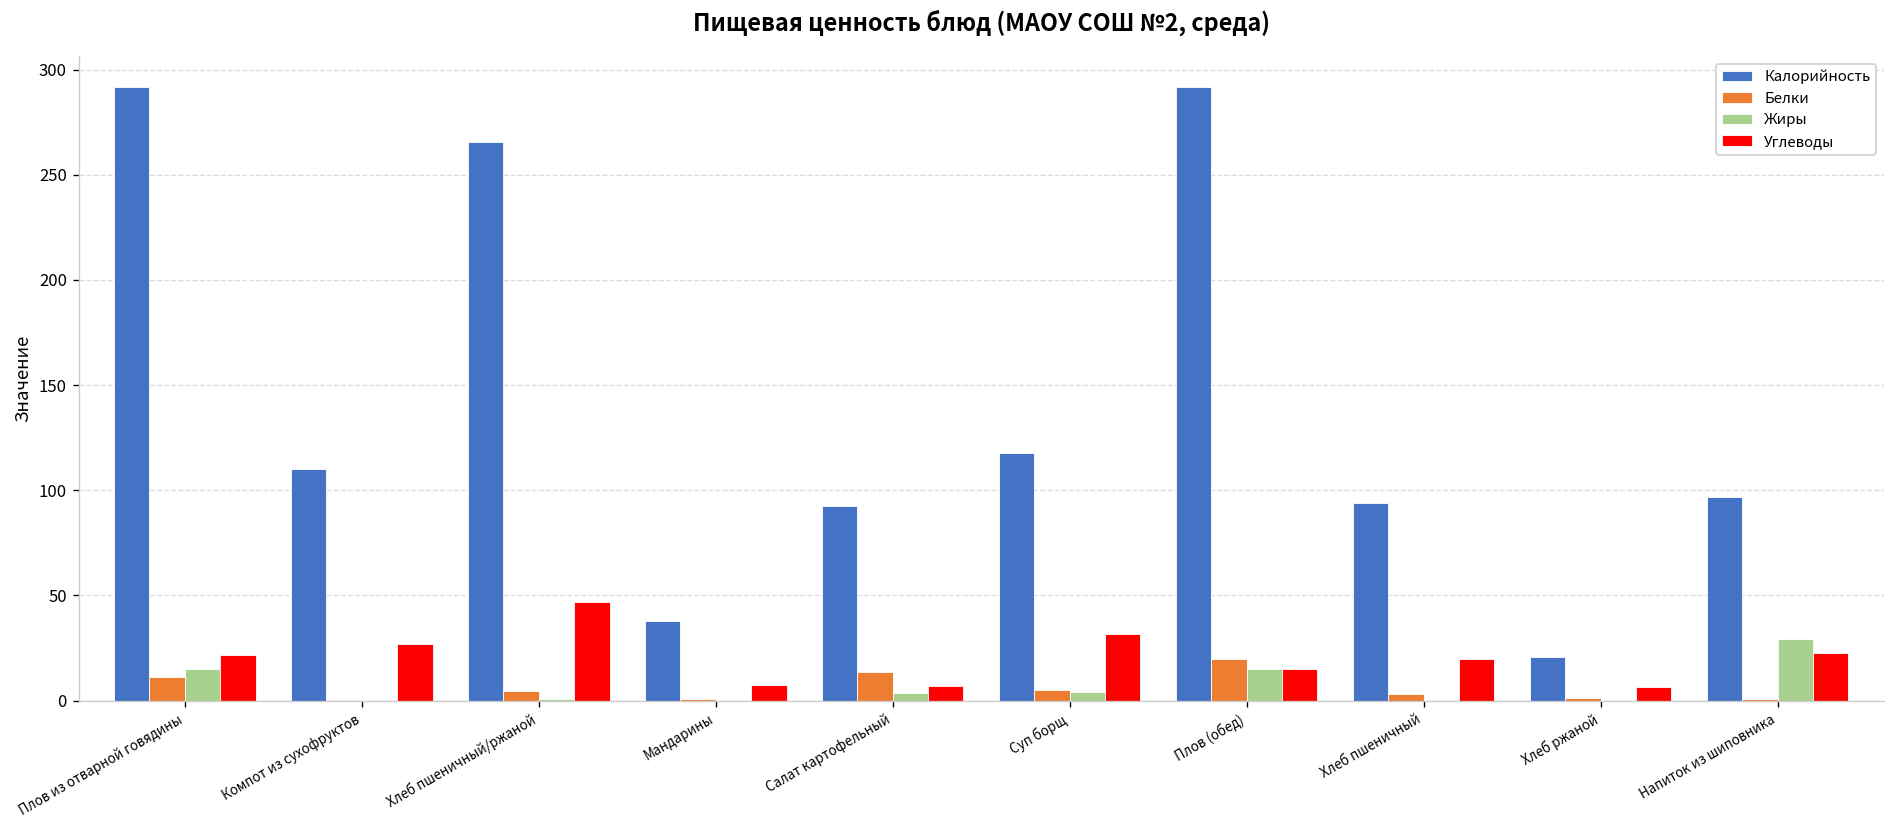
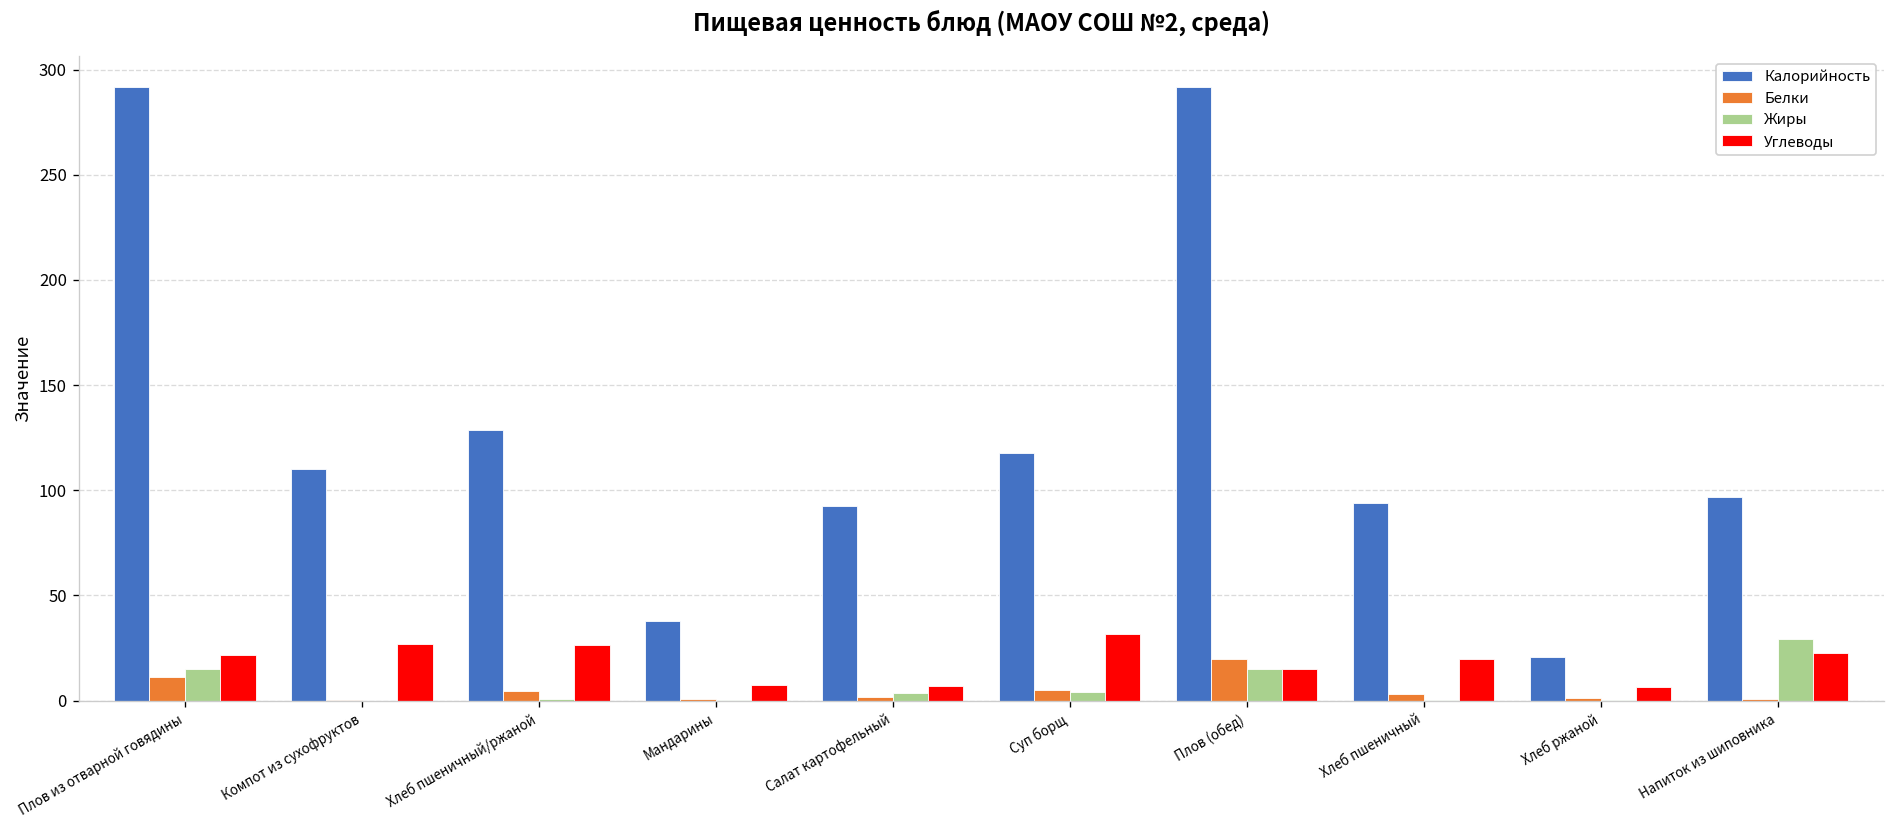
  {
    "Калорийность": {
      "Плов из отварной говядины": 292,
      "Компот из сухофруктов": 110,
-     "Хлеб пшеничный/ржаной": 266,
+     "Хлеб пшеничный/ржаной": 129,
      "Мандарины": 38,
      "Салат картофельный": 92,
      "Суп борщ": 118,
      "Плов (обед)": 292,
      "Хлеб пшеничный": 94,
      "Хлеб ржаной": 21,
      "Напиток из шиповника": 97
    },
    "Белки": {
      "Плов из отварной говядины": 11,
      "Хлеб пшеничный/ржаной": 4,
-     "Салат картофельный": 13,
+     "Салат картофельный": 2,
      "Суп борщ": 5,
      "Плов (обед)": 20,
      "Хлеб пшеничный": 3
    },
    "Жиры": {
      "Плов из отварной говядины": 15,
      "Компот из сухофруктов": 0,
      "Салат картофельный": 4,
      "Суп борщ": 4,
      "Плов (обед)": 15,
      "Напиток из шиповника": 29
    },
    "Углеводы": {
      "Плов из отварной говядины": 22,
      "Компот из сухофруктов": 27,
-     "Хлеб пшеничный/ржаной": 47,
+     "Хлеб пшеничный/ржаной": 26,
      "Мандарины": 8,
      "Салат картофельный": 7,
      "Суп борщ": 32,
      "Плов (обед)": 15,
      "Хлеб пшеничный": 20,
      "Хлеб ржаной": 7,
      "Напиток из шиповника": 23
    }
  }
